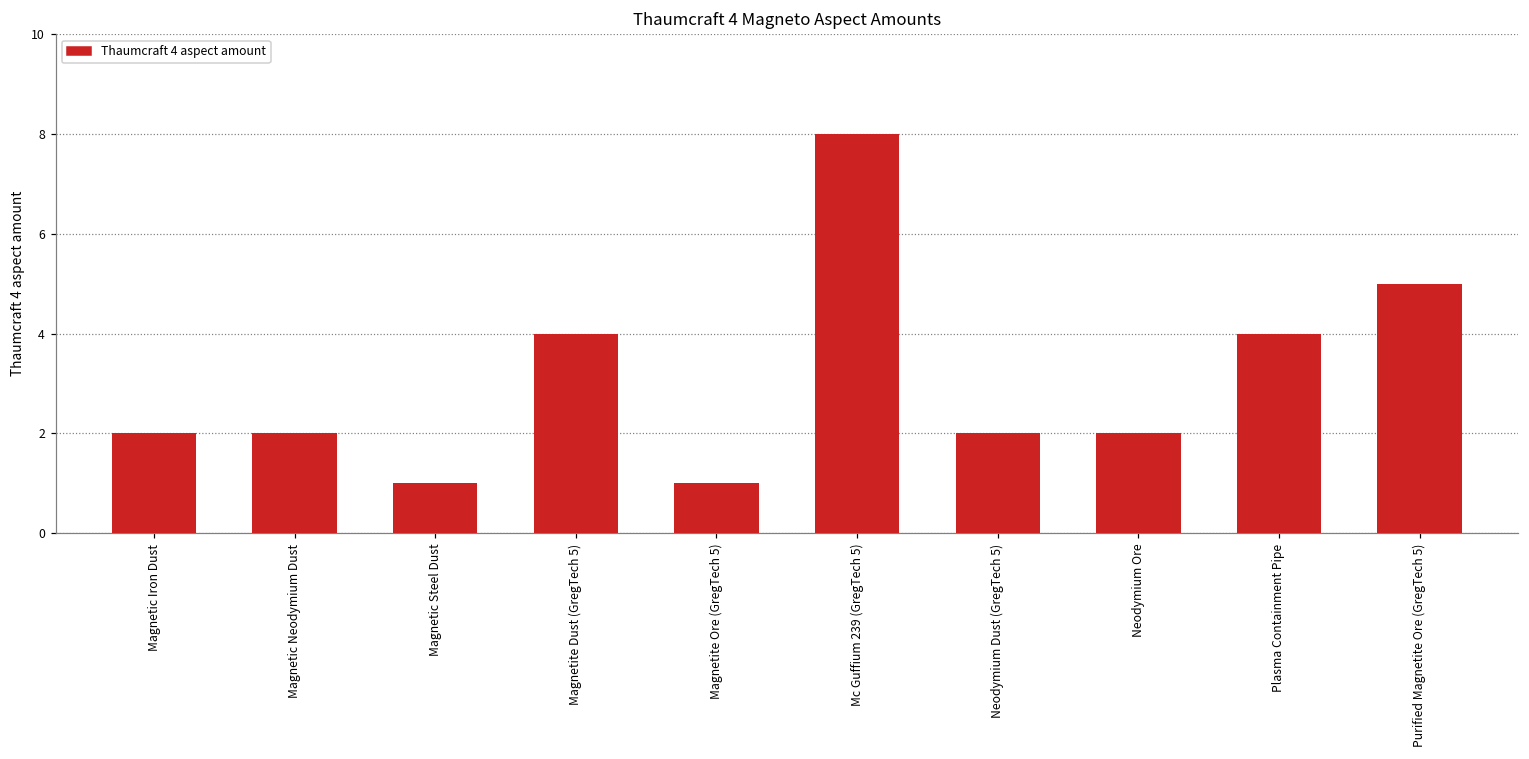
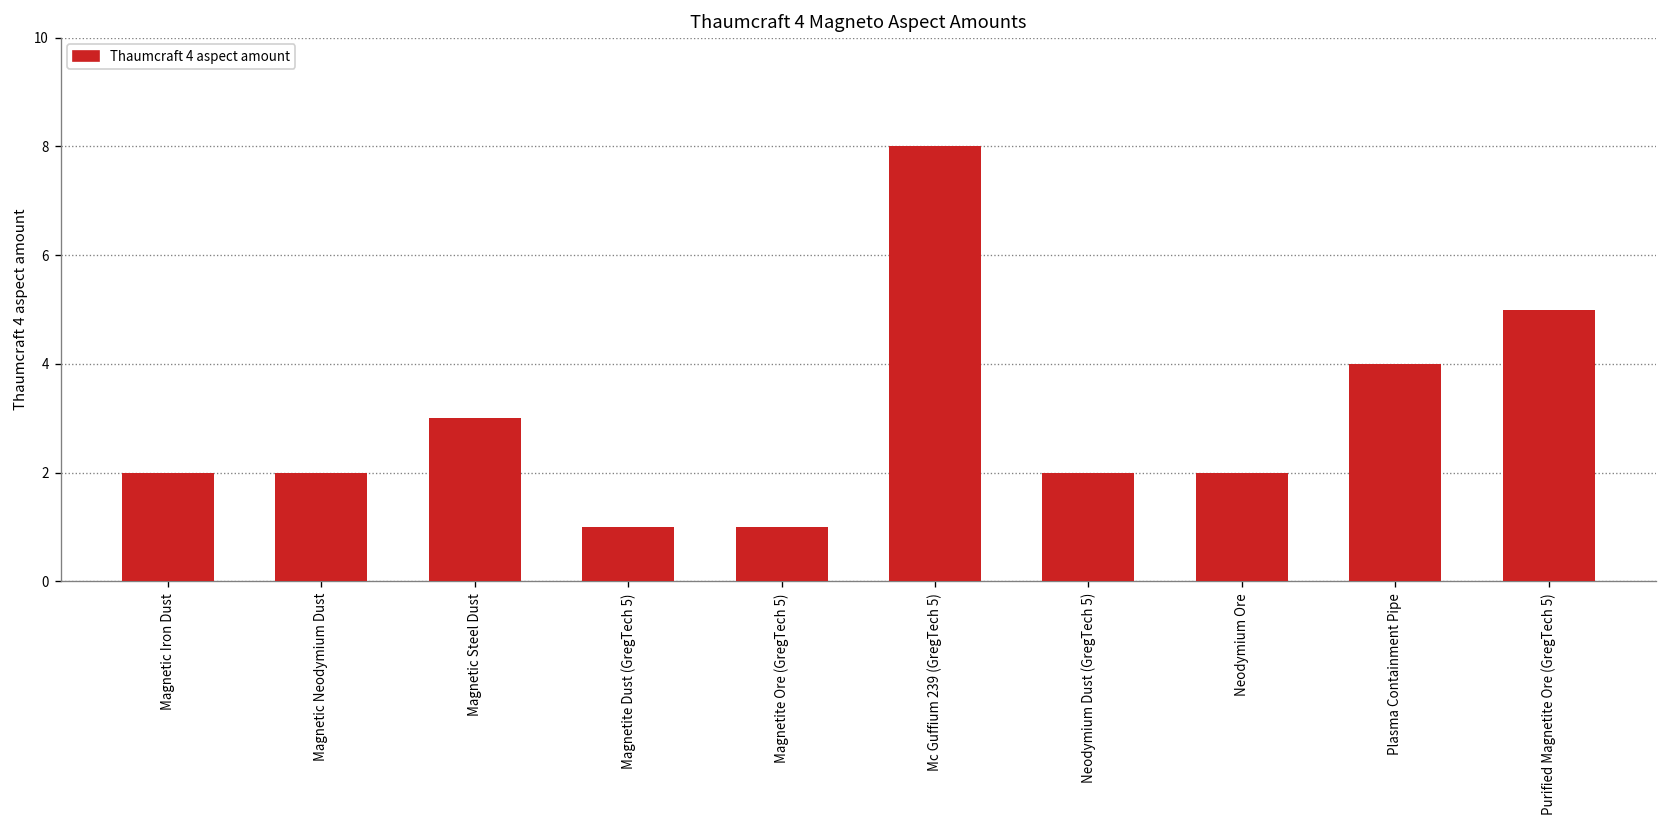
  {
    "Magnetic Iron Dust": 2,
    "Magnetic Neodymium Dust": 2,
-   "Magnetic Steel Dust": 1,
-   "Magnetite Dust (GregTech 5)": 4,
+   "Magnetic Steel Dust": 3,
+   "Magnetite Dust (GregTech 5)": 1,
    "Magnetite Ore (GregTech 5)": 1,
    "Mc Guffium 239 (GregTech 5)": 8,
    "Neodymium Dust (GregTech 5)": 2,
    "Neodymium Ore": 2,
    "Plasma Containment Pipe": 4,
    "Purified Magnetite Ore (GregTech 5)": 5
  }
